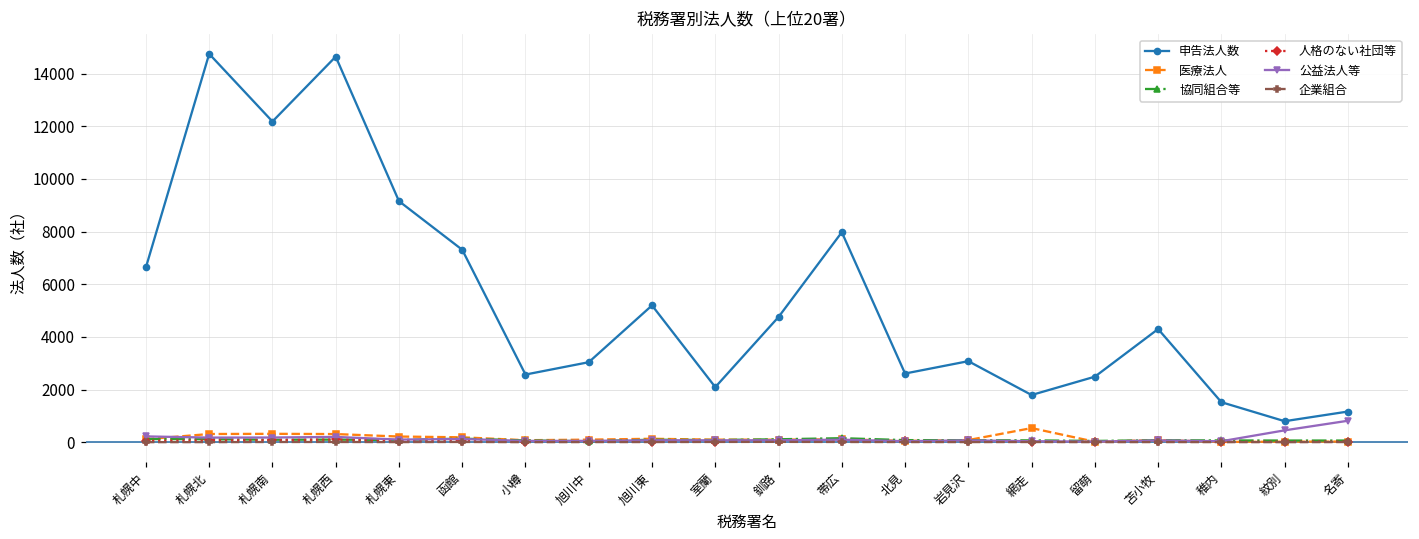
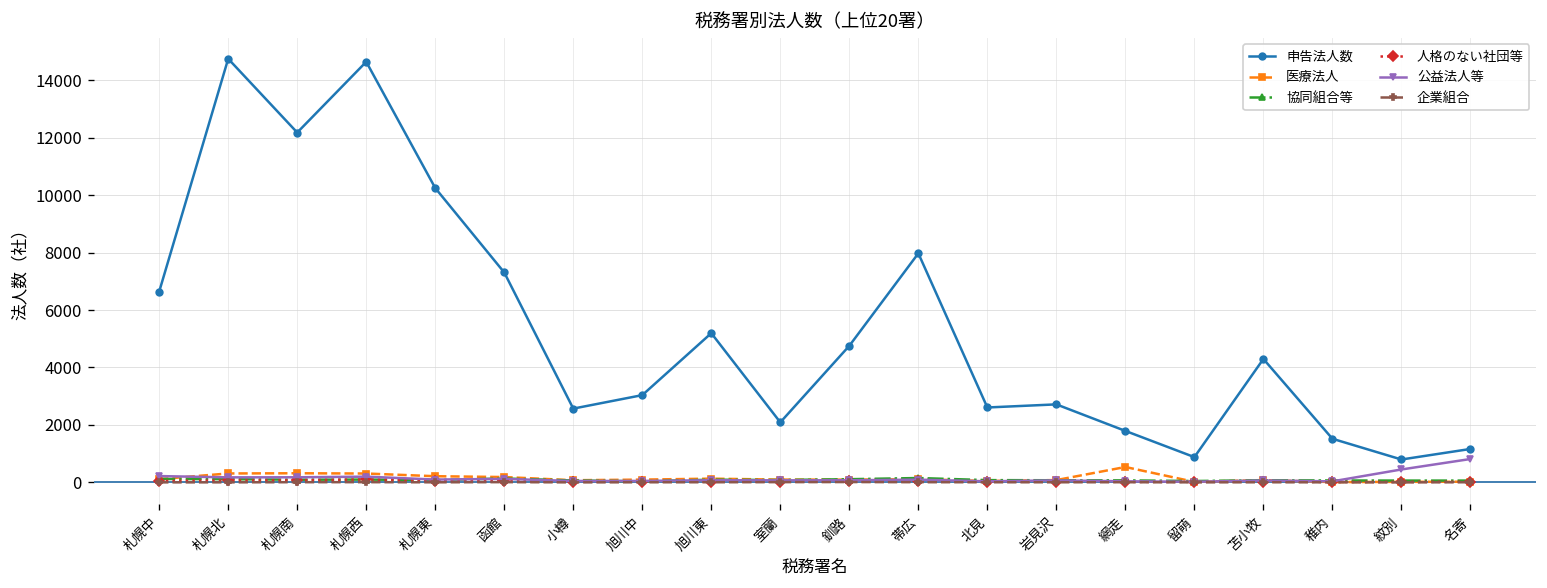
  {
    "申告法人数": {
      "札幌中": 6600,
      "札幌北": 14700,
      "札幌南": 12200,
      "札幌西": 14600,
-     "札幌東": 9200,
+     "札幌東": 10200,
      "函館": 7300,
      "小樽": 2600,
      "旭川中": 3000,
      "旭川東": 5200,
      "室蘭": 2100,
      "釧路": 4800,
      "帯広": 8000,
      "北見": 2600,
-     "岩見沢": 3100,
+     "岩見沢": 2700,
      "網走": 1800,
-     "留萌": 2500,
+     "留萌": 900,
      "苫小牧": 4300,
      "稚内": 1500,
      "紋別": 800,
      "名寄": 1200
    },
    "医療法人": {
      "札幌北": 300,
      "札幌南": 300,
      "札幌西": 300,
      "札幌東": 200,
      "網走": 500
    },
    "公益法人等": {
      "紋別": 400,
      "名寄": 800
    }
  }
